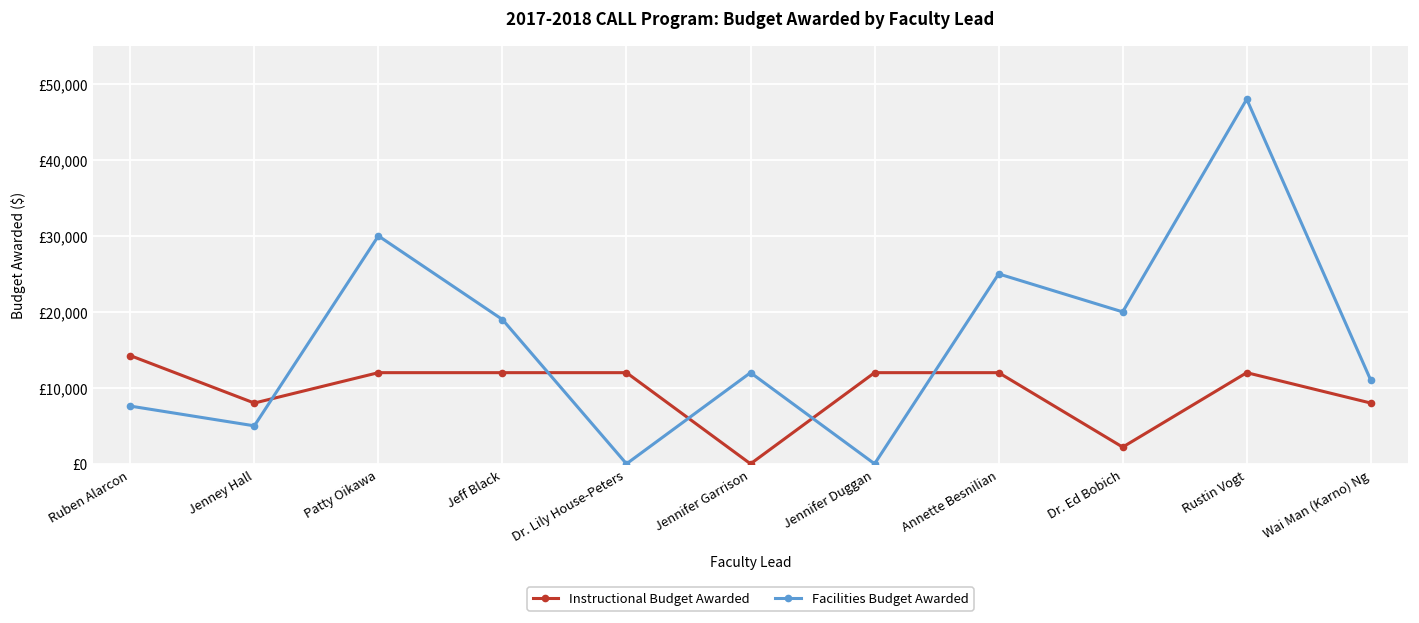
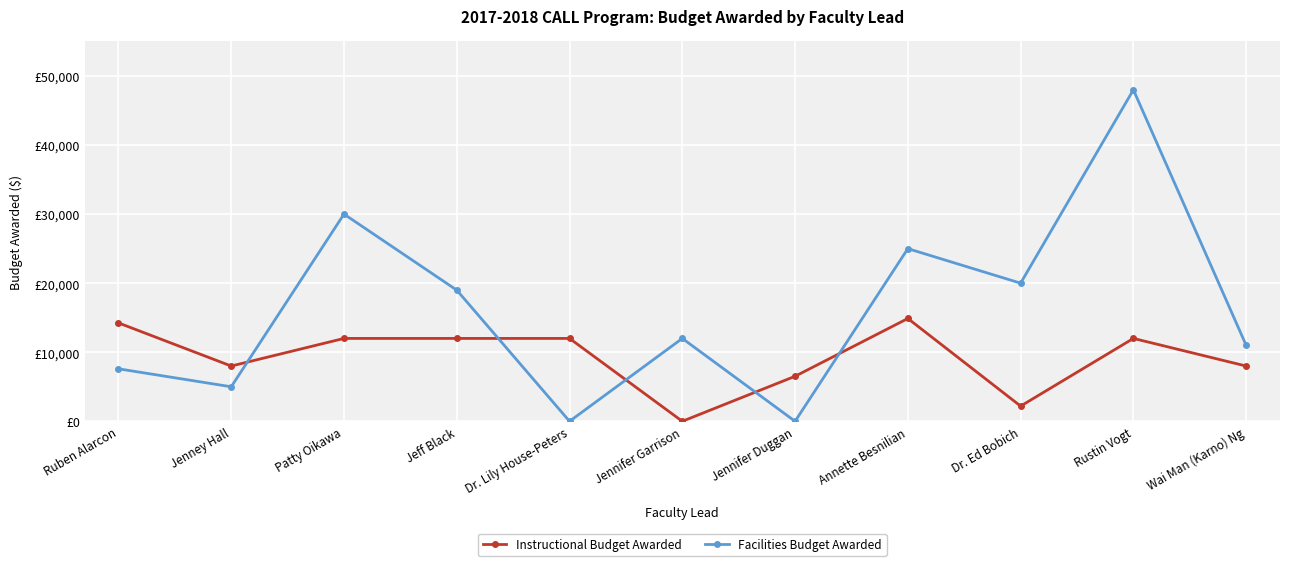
  {
    "Instructional Budget Awarded": {
      "Ruben Alarcon": "£14,000",
      "Jenney Hall": "£8,000",
      "Patty Oikawa": "£12,000",
      "Jeff Black": "£12,000",
      "Dr. Lily House-Peters": "£12,000",
      "Jennifer Garrison": "£0",
-     "Jennifer Duggan": "£12,000",
-     "Annette Besnilian": "£12,000",
+     "Jennifer Duggan": "£7,000",
+     "Annette Besnilian": "£15,000",
      "Dr. Ed Bobich": "£2,000",
      "Rustin Vogt": "£12,000",
      "Wai Man (Karno) Ng": "£8,000"
    },
    "Facilities Budget Awarded": {
      "Ruben Alarcon": "£8,000",
      "Jenney Hall": "£5,000",
      "Patty Oikawa": "£30,000",
      "Jeff Black": "£19,000",
      "Dr. Lily House-Peters": "£0",
      "Jennifer Garrison": "£12,000",
      "Jennifer Duggan": "£0",
      "Annette Besnilian": "£25,000",
      "Dr. Ed Bobich": "£20,000",
      "Rustin Vogt": "£48,000",
      "Wai Man (Karno) Ng": "£11,000"
    }
  }
